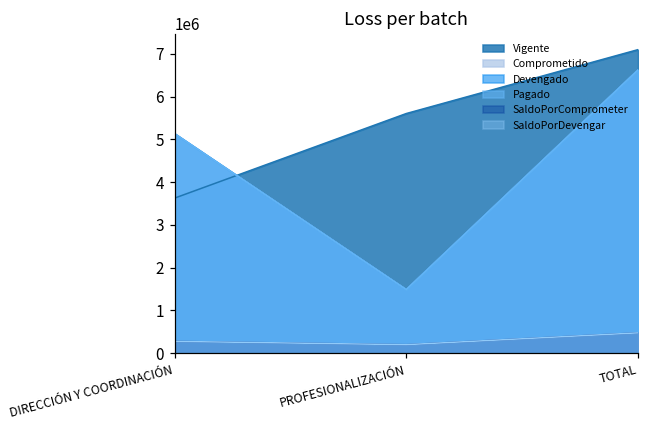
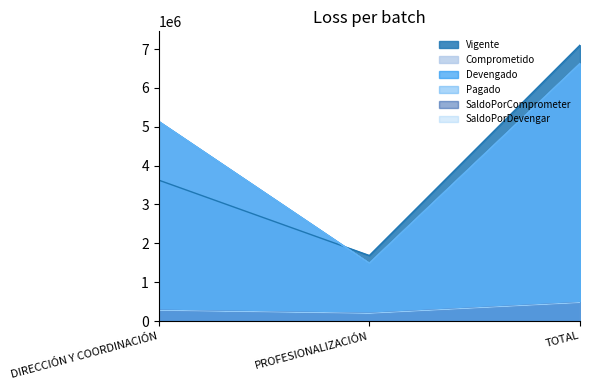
  {
    "Vigente": {
      "DIRECCIÓN Y COORDINACIÓN": 3600000,
-     "PROFESIONALIZACIÓN": 5600000,
+     "PROFESIONALIZACIÓN": 1700000,
      "TOTAL": 7100000
    }
  }
